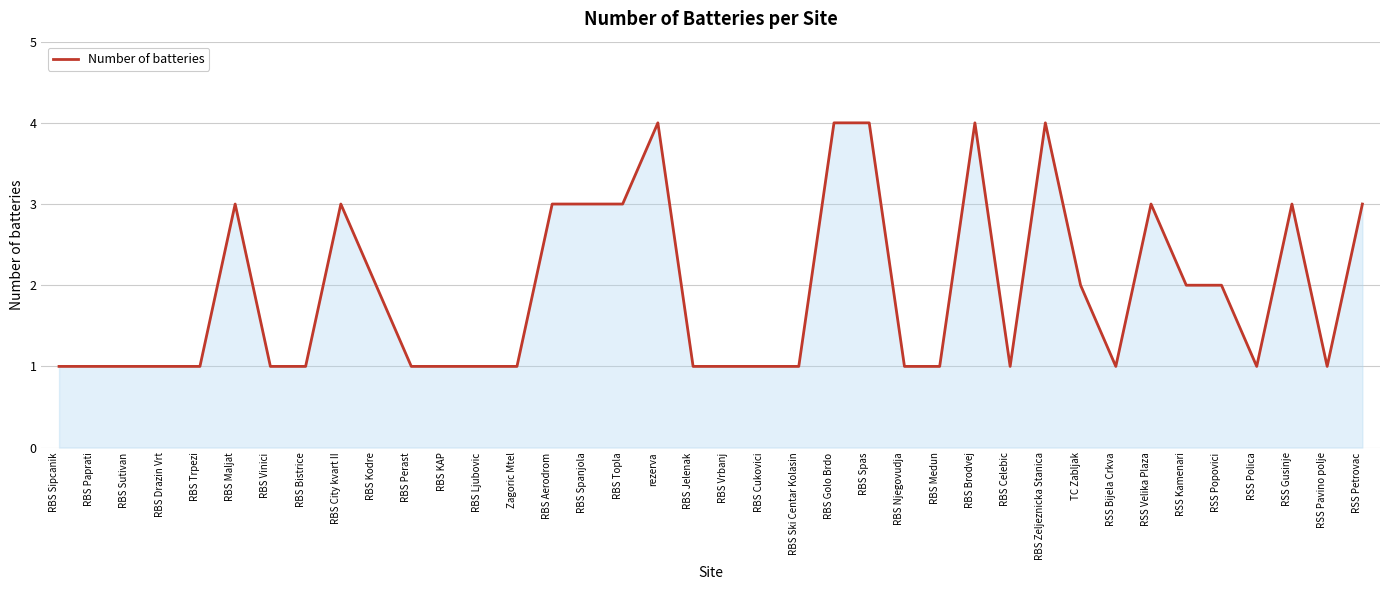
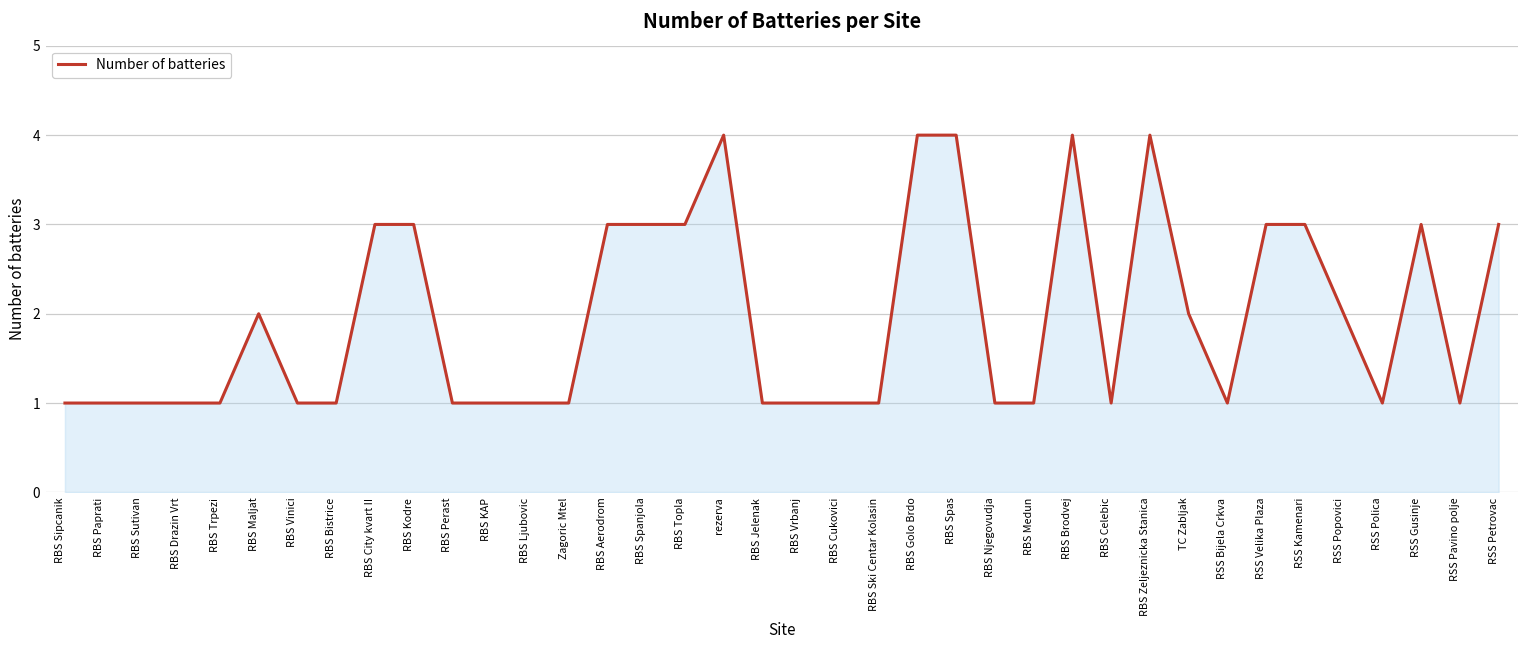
  {
    "RBS Sipcanik": 1,
    "RBS Paprati": 1,
    "RBS Sutivan": 1,
    "RBS Drazin Vrt": 1,
    "RBS Trpezi": 1,
-   "RBS Maljat": 3,
+   "RBS Maljat": 2,
    "RBS Vinici": 1,
    "RBS Bistrice": 1,
    "RBS City kvart II": 3,
-   "RBS Kodre": 2,
+   "RBS Kodre": 3,
    "RBS Perast": 1,
    "RBS KAP": 1,
    "RBS Ljubovic": 1,
    "Zagoric Mtel": 1,
    "RBS Aerodrom": 3,
    "RBS Spanjola": 3,
    "RBS Topla": 3,
    "rezerva": 4,
    "RBS Jelenak": 1,
    "RBS Vrbanj": 1,
    "RBS Cukovici": 1,
    "RBS Ski Centar Kolasin": 1,
    "RBS Golo Brdo": 4,
    "RBS Spas": 4,
    "RBS Njegovudja": 1,
    "RBS Medun": 1,
    "RBS Brodvej": 4,
    "RBS Celebic": 1,
    "RBS Zeljeznicka Stanica": 4,
    "TC Zabljak": 2,
    "RSS Bijela Crkva": 1,
    "RSS Velika Plaza": 3,
-   "RSS Kamenari": 2,
+   "RSS Kamenari": 3,
    "RSS Popovici": 2,
    "RSS Polica": 1,
    "RSS Gusinje": 3,
    "RSS Pavino polje": 1,
    "RSS Petrovac": 3
  }
